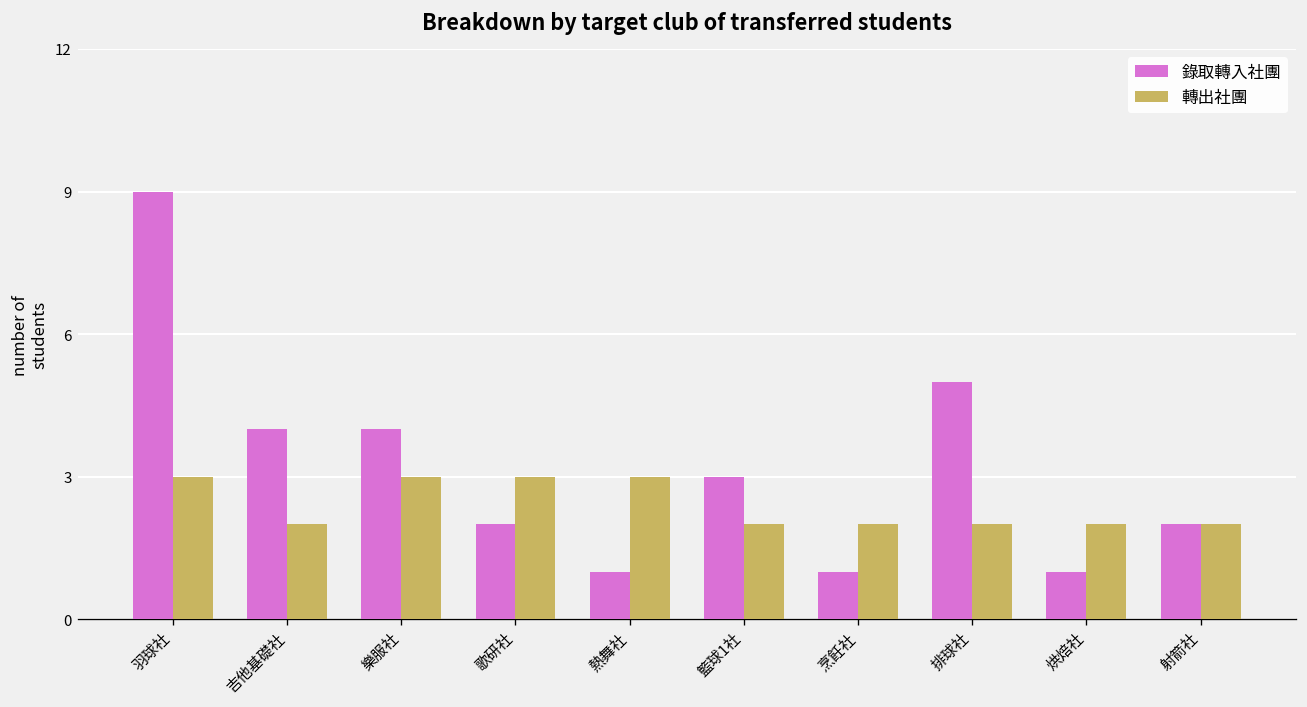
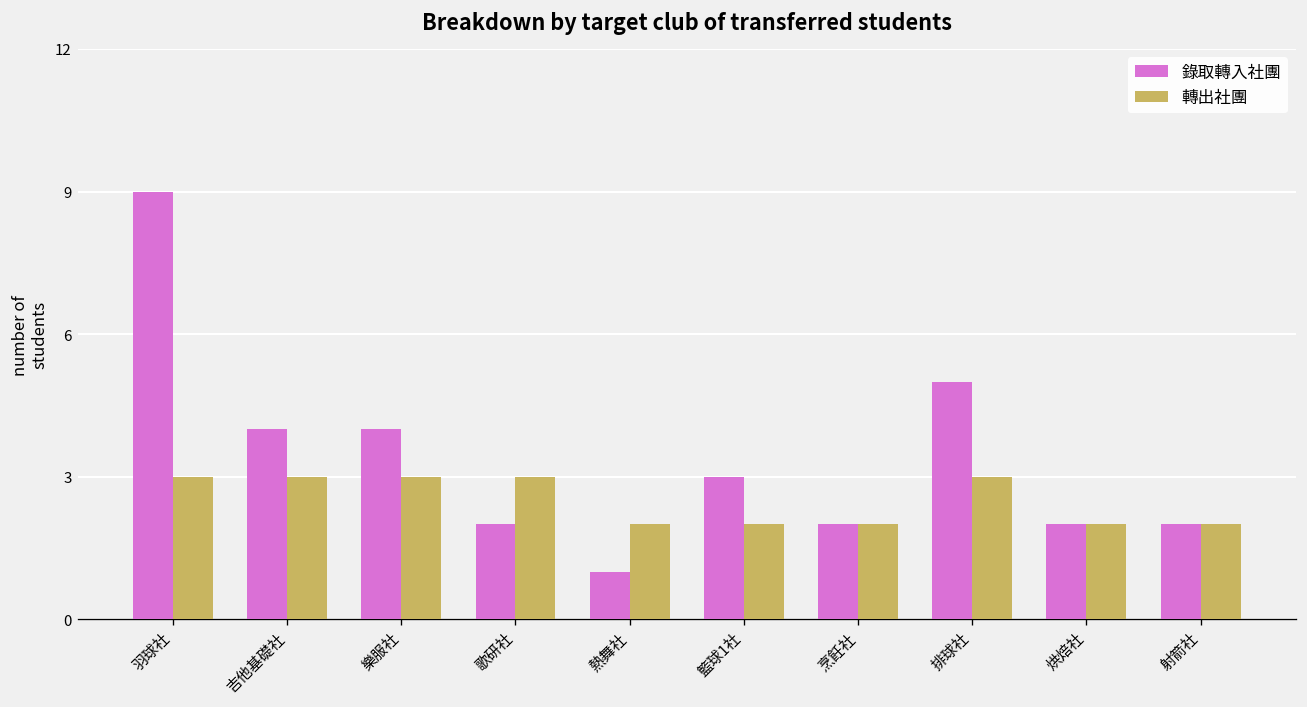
  {
    "錄取轉入社團": {
      "羽球社": 9,
      "吉他基礎社": 4,
      "樂服社": 4,
      "歌研社": 2,
      "熱舞社": 1,
      "籃球1社": 3,
-     "烹飪社": 1,
+     "烹飪社": 2,
      "排球社": 5,
-     "烘焙社": 1,
+     "烘焙社": 2,
      "射箭社": 2
    },
    "轉出社團": {
      "羽球社": 3,
-     "吉他基礎社": 2,
+     "吉他基礎社": 3,
      "樂服社": 3,
      "歌研社": 3,
-     "熱舞社": 3,
+     "熱舞社": 2,
      "籃球1社": 2,
      "烹飪社": 2,
-     "排球社": 2,
+     "排球社": 3,
      "烘焙社": 2,
      "射箭社": 2
    }
  }
